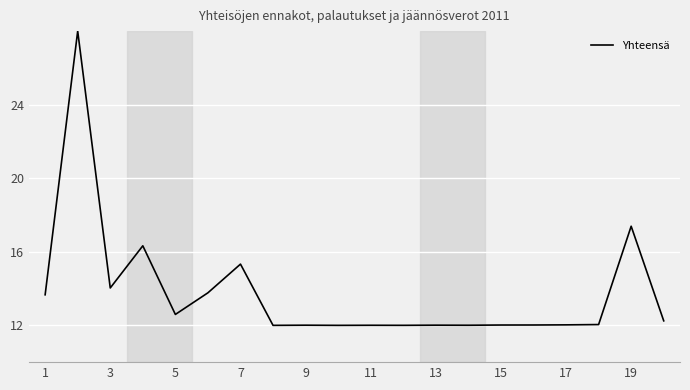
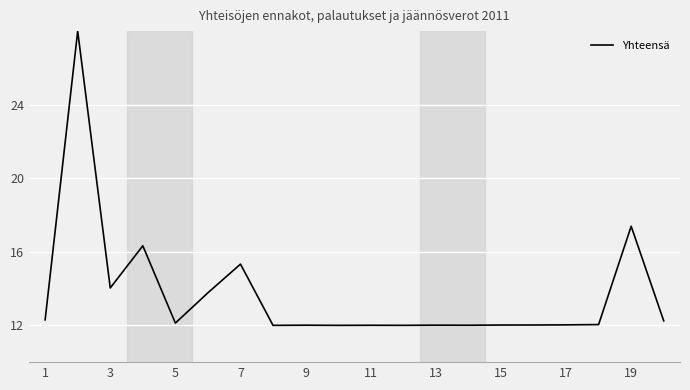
  {
-   "1": 13.7,
+   "1": 12.3,
    "3": 14.0,
-   "5": 12.6,
+   "5": 12.1,
    "7": 15.3,
    "9": 12.0,
    "11": 12.0,
    "13": 12.0,
    "15": 12.0,
    "17": 12.0,
    "19": 17.4
  }
